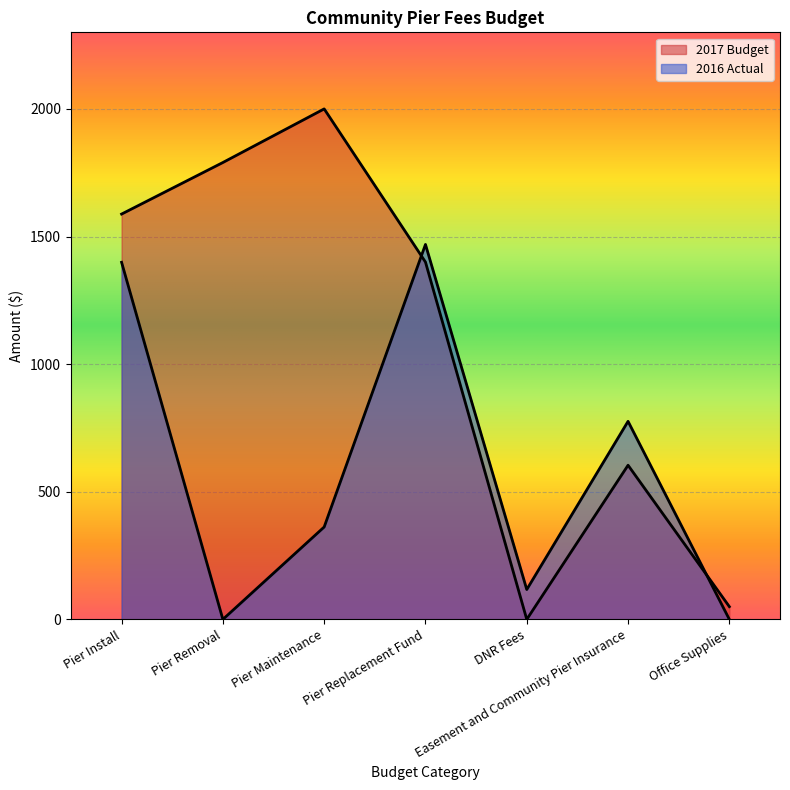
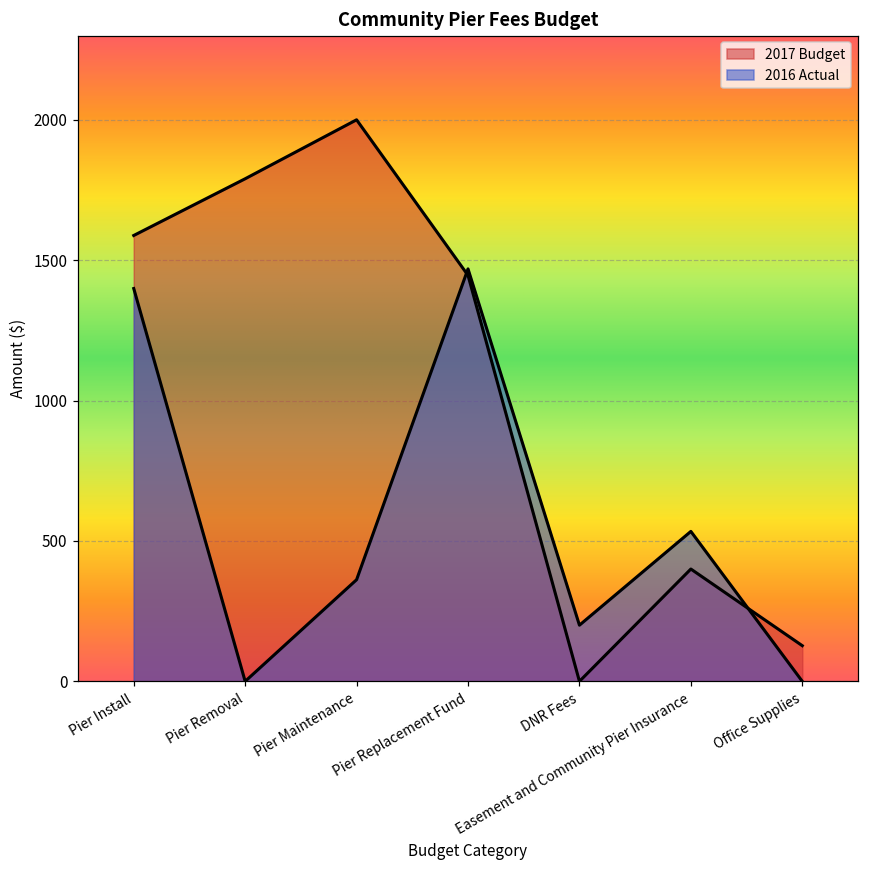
  {
    "2017 Budget": {
      "Pier Install": 1590,
      "Pier Removal": 1790,
      "Pier Maintenance": 2000,
-     "Pier Replacement Fund": 1400,
+     "Pier Replacement Fund": 1450,
      "DNR Fees": 0,
-     "Easement and Community Pier Insurance": 600,
-     "Office Supplies": 50
+     "Easement and Community Pier Insurance": 400,
+     "Office Supplies": 130
    },
    "2016 Actual": {
      "Pier Install": 1400,
      "Pier Removal": 0,
      "Pier Maintenance": 360,
      "Pier Replacement Fund": 1470,
-     "DNR Fees": 120,
-     "Easement and Community Pier Insurance": 780,
+     "DNR Fees": 200,
+     "Easement and Community Pier Insurance": 530,
      "Office Supplies": 0
    }
  }
